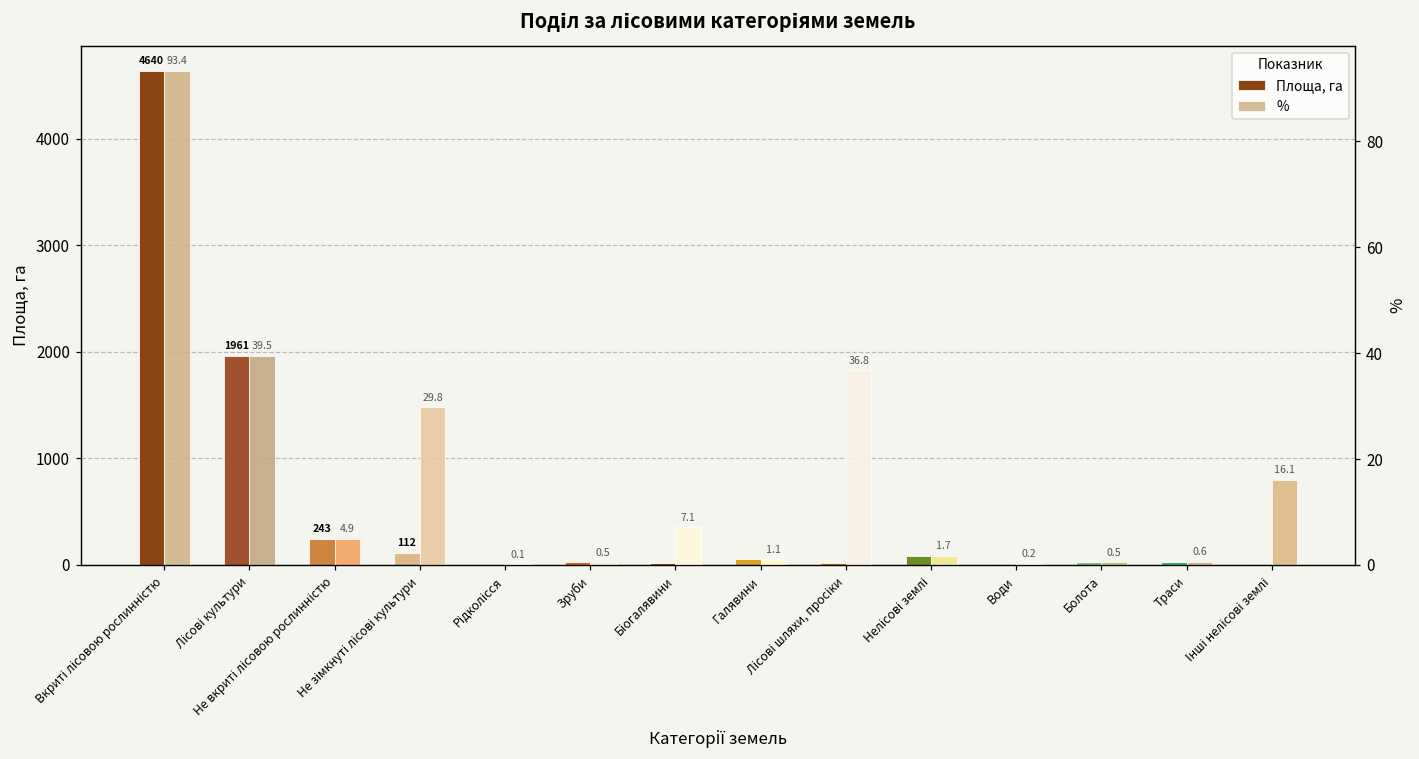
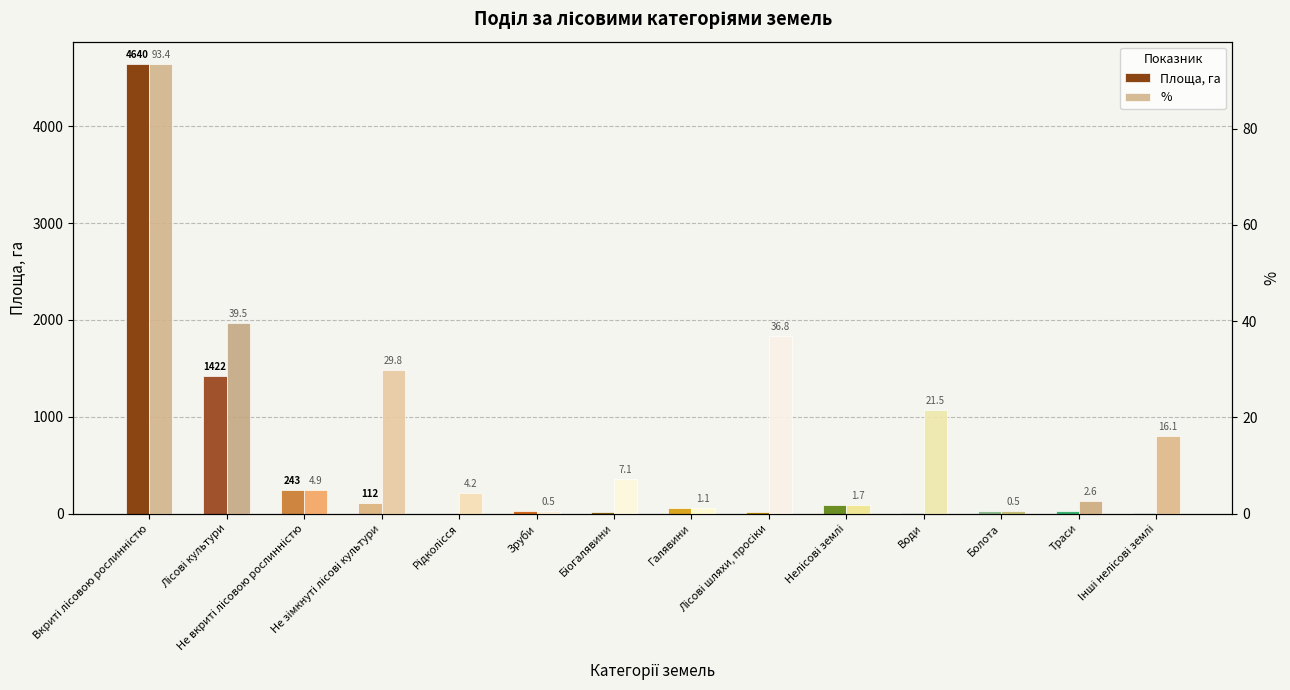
  {
    "Площа, га": {
      "Вкриті лісовою рослинністю": 4640,
-     "Лісові культури": 1961,
+     "Лісові культури": 1422,
      "Не вкриті лісовою рослинністю": 243,
      "Не зімкнуті лісові культури": 112
    },
    "%": {
      "Вкриті лісовою рослинністю": 93.4,
      "Лісові культури": 39.5,
      "Не вкриті лісовою рослинністю": 4.9,
      "Не зімкнуті лісові культури": 29.8,
-     "Рідколісся": 0.1,
+     "Рідколісся": 4.2,
      "Зруби": 0.5,
      "Біогалявини": 7.1,
      "Галявини": 1.1,
      "Лісові шляхи, просіки": 36.8,
      "Нелісові землі": 1.7,
-     "Води": 0.2,
+     "Води": 21.5,
      "Болота": 0.5,
-     "Траси": 0.6,
+     "Траси": 2.6,
      "Інші нелісові землі": 16.1
    }
  }
